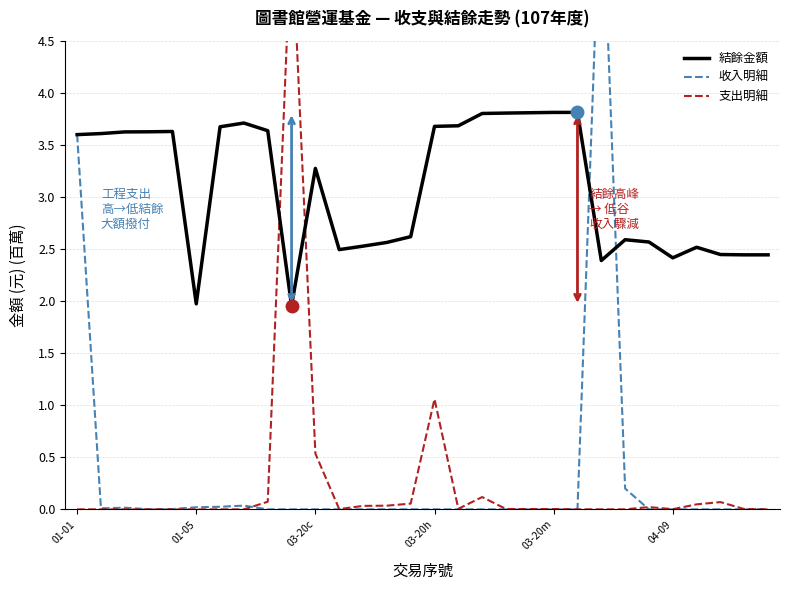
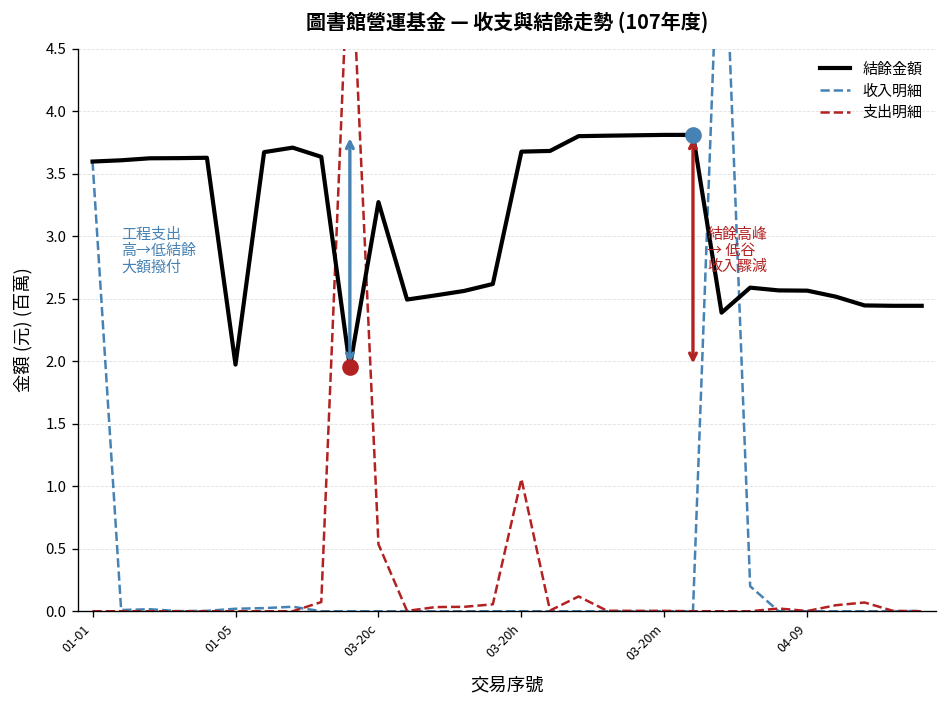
  {
    "結餘金額": {
      "01-05": 1.97,
      "03-20c": 3.27,
      "03-20h": 3.68,
      "03-20m": 3.81,
-     "04-09": 2.42
+     "04-09": 2.57
    }
  }
